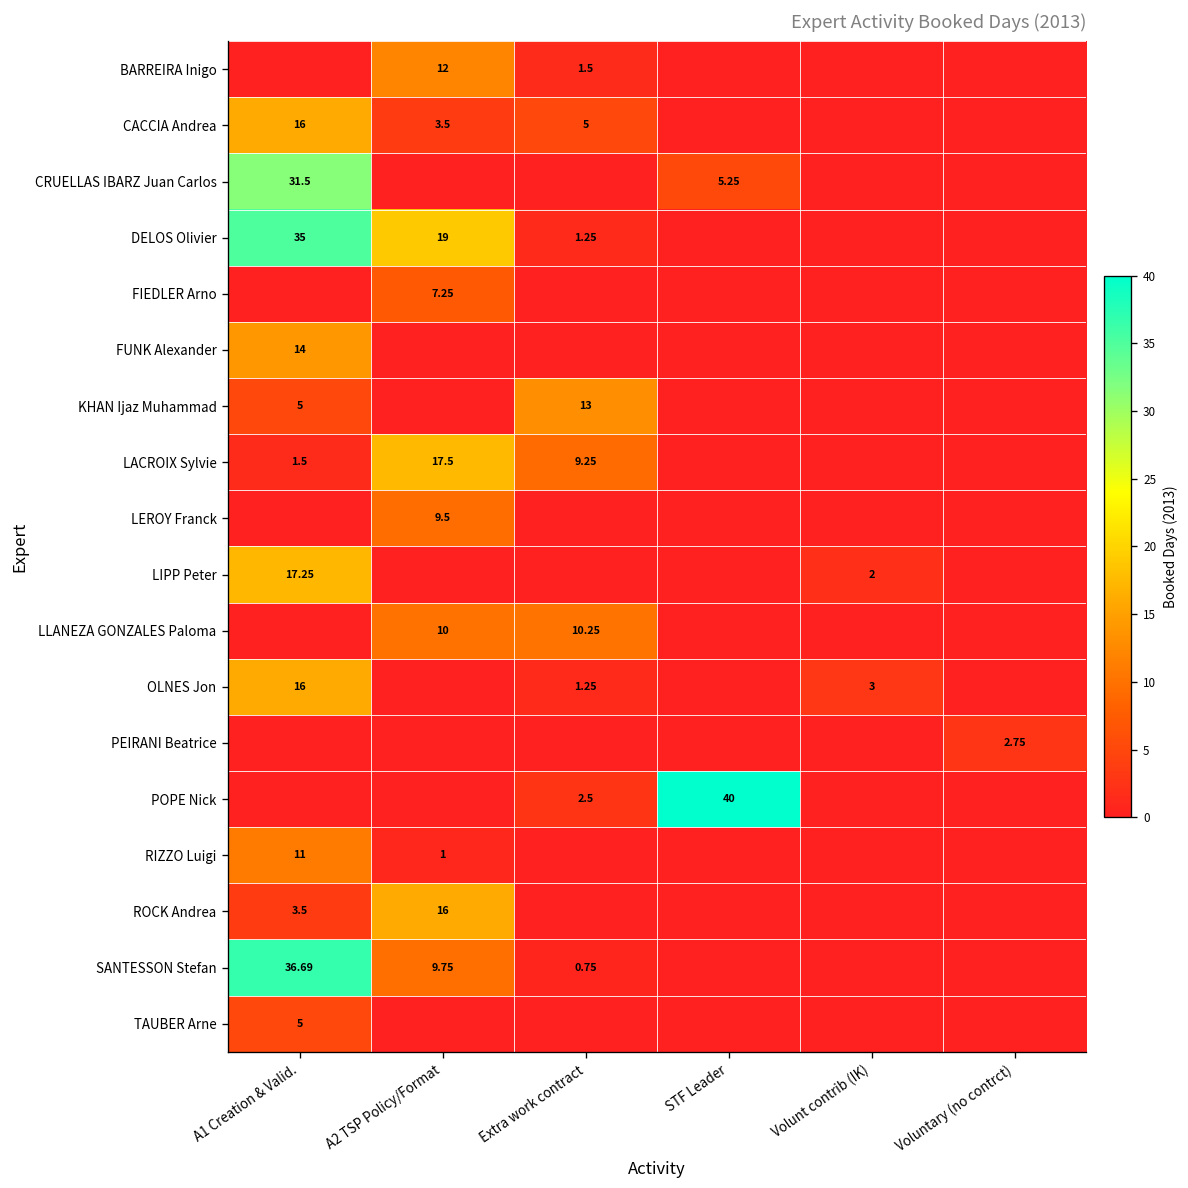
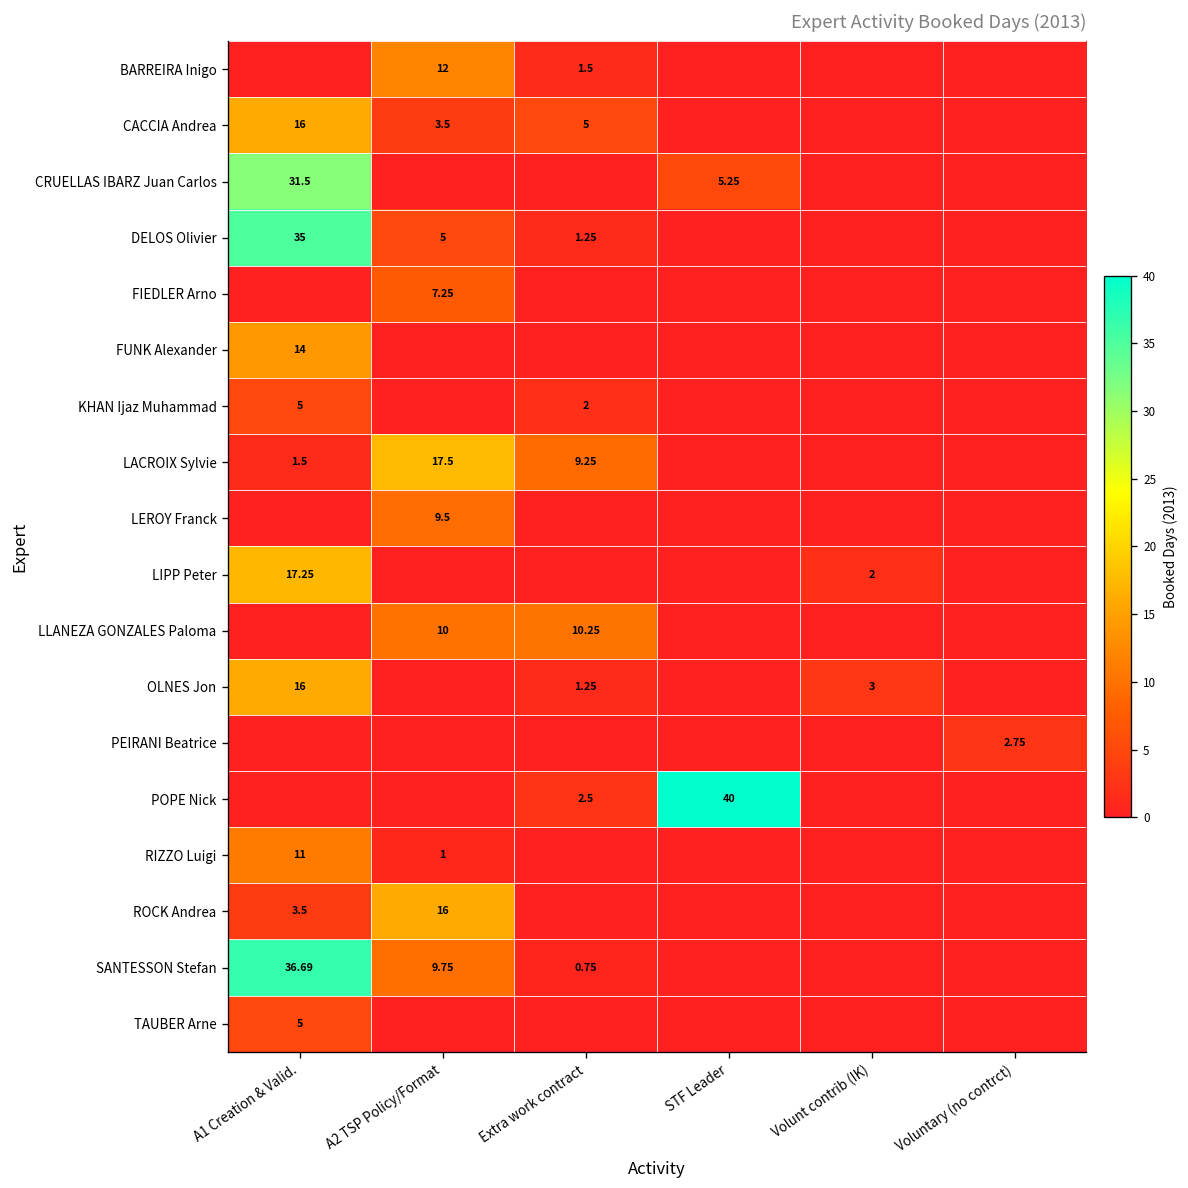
  {
    "BARREIRA Inigo": {
      "A2 TSP Policy/Format": 12,
      "Extra work contract": 1.5
    },
    "CACCIA Andrea": {
      "A1 Creation & Valid.": 16,
      "A2 TSP Policy/Format": 3.5,
      "Extra work contract": 5
    },
    "CRUELLAS IBARZ Juan Carlos": {
      "A1 Creation & Valid.": 31.5,
      "STF Leader": 5.25
    },
    "DELOS Olivier": {
      "A1 Creation & Valid.": 35,
-     "A2 TSP Policy/Format": 19,
+     "A2 TSP Policy/Format": 5,
      "Extra work contract": 1.25
    },
    "FIEDLER Arno": {
      "A2 TSP Policy/Format": 7.25
    },
    "FUNK Alexander": {
      "A1 Creation & Valid.": 14
    },
    "KHAN Ijaz Muhammad": {
      "A1 Creation & Valid.": 5,
-     "Extra work contract": 13
+     "Extra work contract": 2
    },
    "LACROIX Sylvie": {
      "A1 Creation & Valid.": 1.5,
      "A2 TSP Policy/Format": 17.5,
      "Extra work contract": 9.25
    },
    "LEROY Franck": {
      "A2 TSP Policy/Format": 9.5
    },
    "LIPP Peter": {
      "A1 Creation & Valid.": 17.25,
      "Volunt contrib (IK)": 2
    },
    "LLANEZA GONZALES Paloma": {
      "A2 TSP Policy/Format": 10,
      "Extra work contract": 10.25
    },
    "OLNES Jon": {
      "A1 Creation & Valid.": 16,
      "Extra work contract": 1.25,
      "Volunt contrib (IK)": 3
    },
    "PEIRANI Beatrice": {
      "Voluntary (no contrct)": 2.75
    },
    "POPE Nick": {
      "Extra work contract": 2.5,
      "STF Leader": 40
    },
    "RIZZO Luigi": {
      "A1 Creation & Valid.": 11,
      "A2 TSP Policy/Format": 1
    },
    "ROCK Andrea": {
      "A1 Creation & Valid.": 3.5,
      "A2 TSP Policy/Format": 16
    },
    "SANTESSON Stefan": {
      "A1 Creation & Valid.": 36.69,
      "A2 TSP Policy/Format": 9.75,
      "Extra work contract": 0.75
    },
    "TAUBER Arne": {
      "A1 Creation & Valid.": 5
    }
  }
